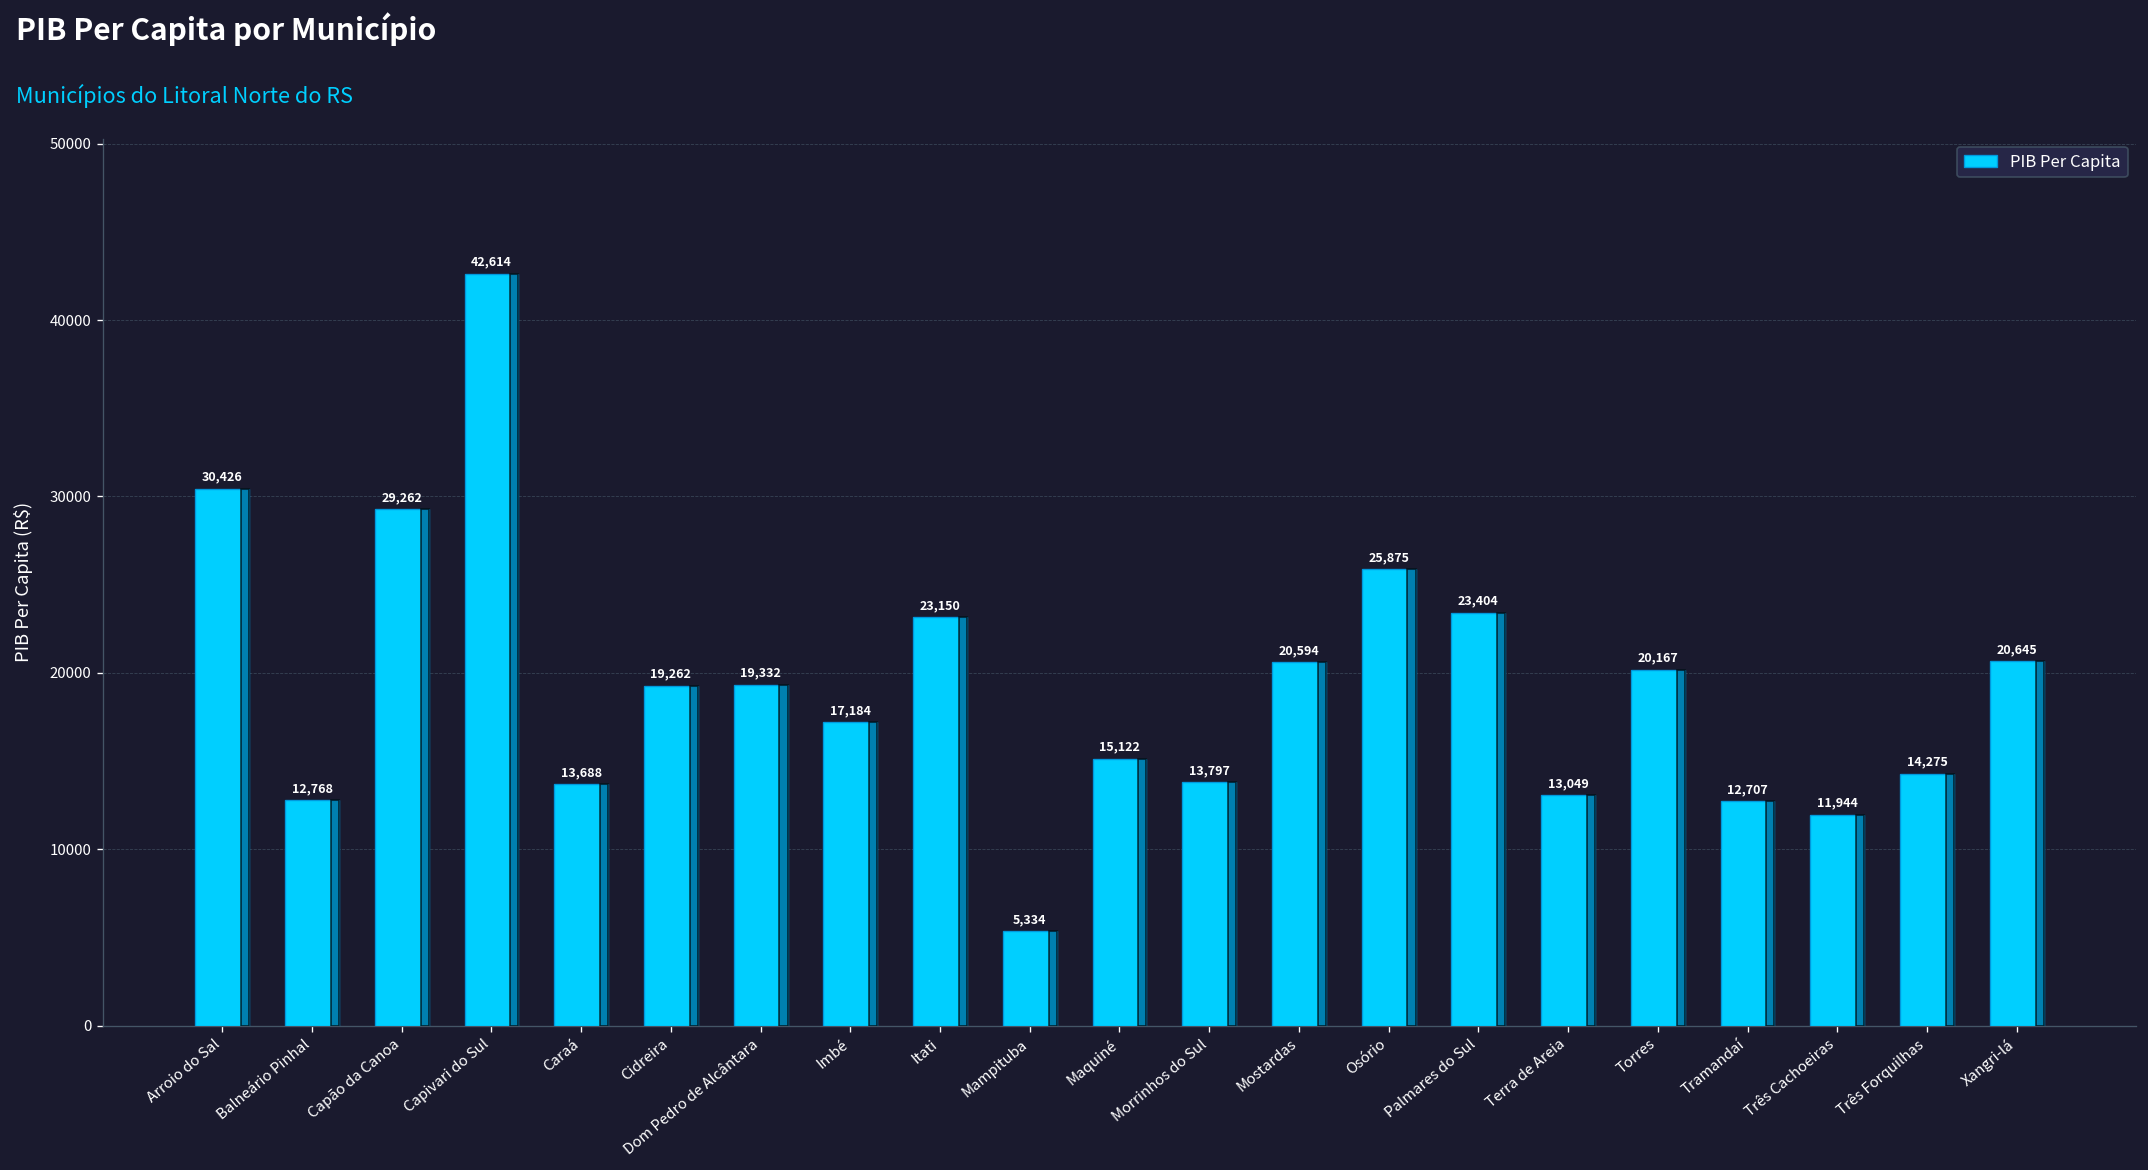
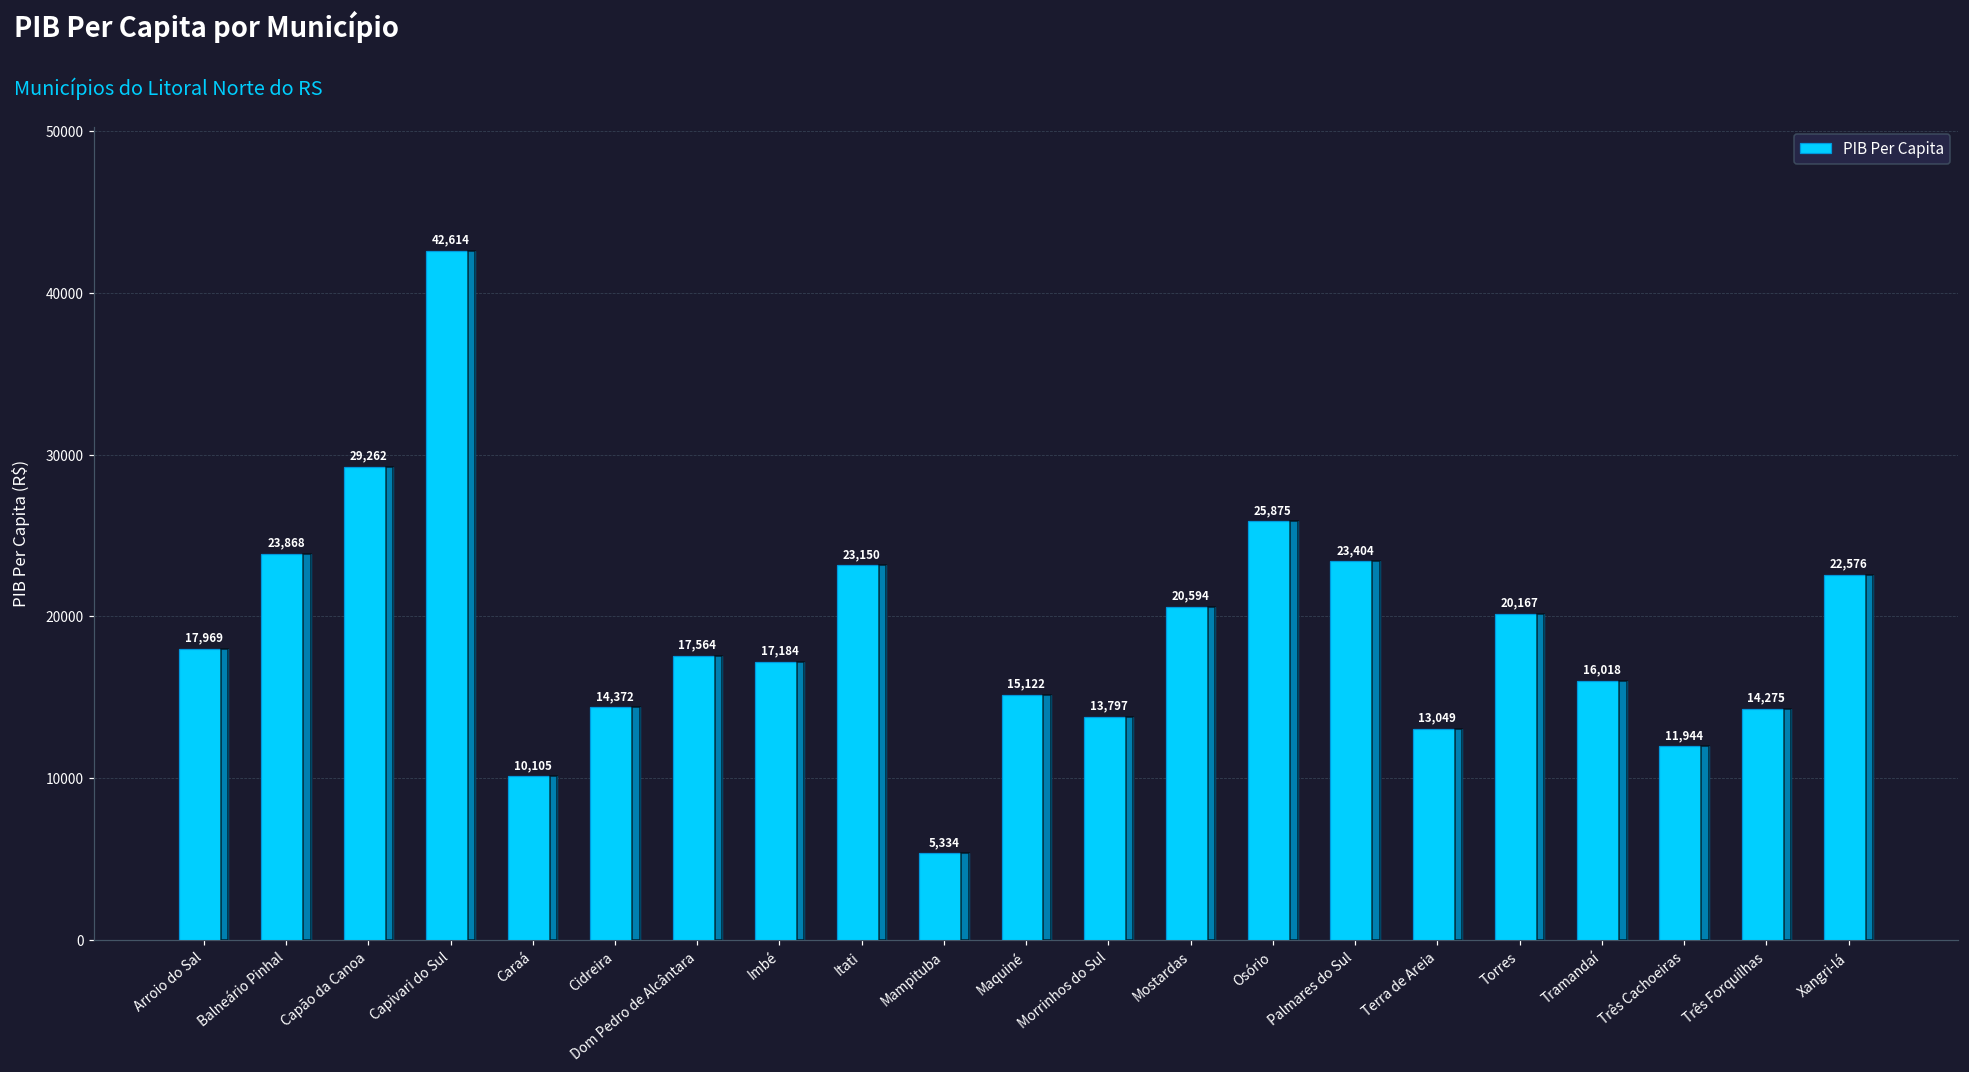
  {
-   "Arroio do Sal": "30,426",
-   "Balneário Pinhal": "12,768",
+   "Arroio do Sal": "17,969",
+   "Balneário Pinhal": "23,868",
    "Capão da Canoa": "29,262",
    "Capivari do Sul": "42,614",
-   "Caraá": "13,688",
-   "Cidreira": "19,262",
-   "Dom Pedro de Alcântara": "19,332",
+   "Caraá": "10,105",
+   "Cidreira": "14,372",
+   "Dom Pedro de Alcântara": "17,564",
    "Imbé": "17,184",
    "Itati": "23,150",
    "Mampituba": "5,334",
    "Maquiné": "15,122",
    "Morrinhos do Sul": "13,797",
    "Mostardas": "20,594",
    "Osório": "25,875",
    "Palmares do Sul": "23,404",
    "Terra de Areia": "13,049",
    "Torres": "20,167",
-   "Tramandaí": "12,707",
+   "Tramandaí": "16,018",
    "Três Cachoeiras": "11,944",
    "Três Forquilhas": "14,275",
-   "Xangri-lá": "20,645"
+   "Xangri-lá": "22,576"
  }
